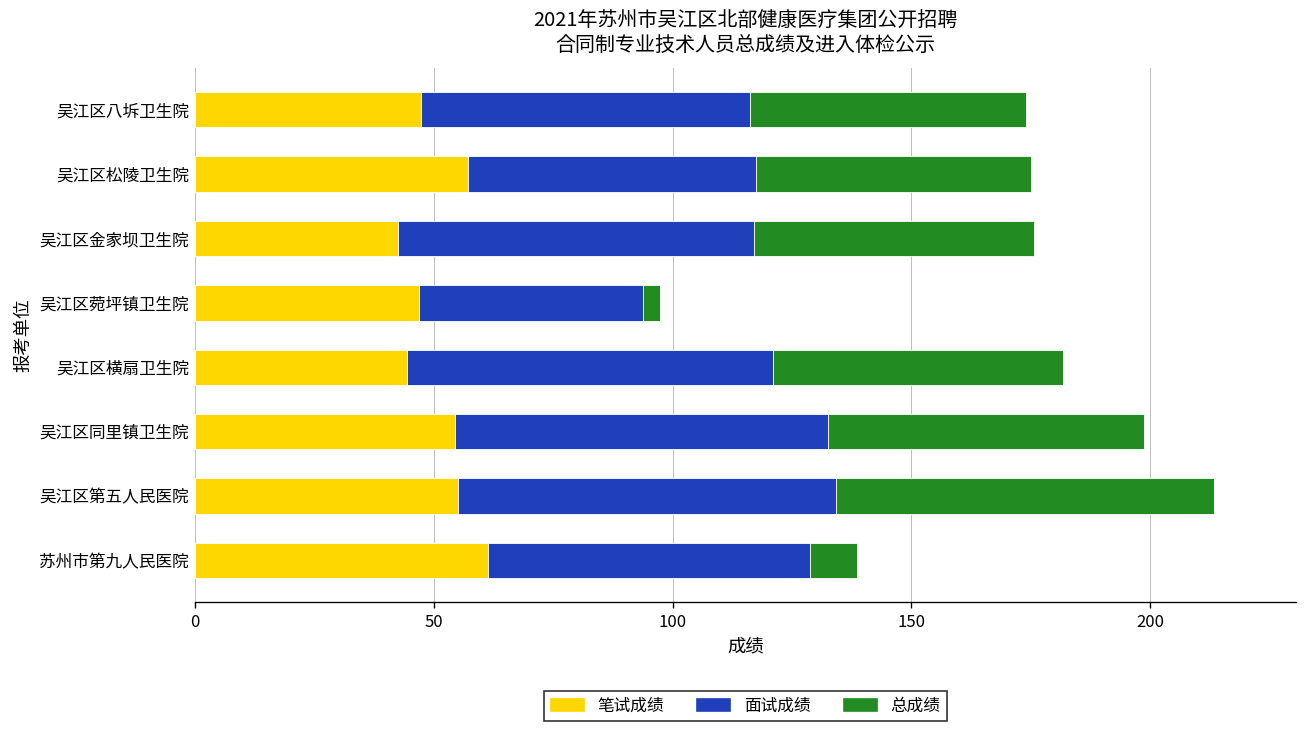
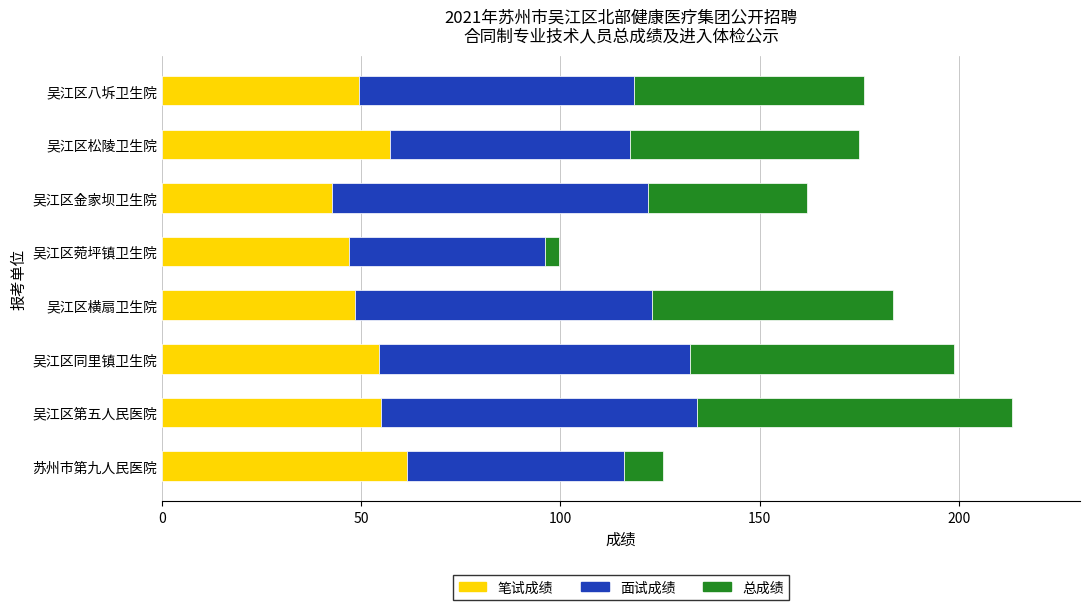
  {
    "笔试成绩": {
-     "吴江区八坼卫生院": 47,
+     "吴江区八坼卫生院": 50,
      "吴江区松陵卫生院": 57,
      "吴江区金家坝卫生院": 43,
      "吴江区菀坪镇卫生院": 47,
-     "吴江区横扇卫生院": 45,
+     "吴江区横扇卫生院": 48,
      "吴江区同里镇卫生院": 55,
      "吴江区第五人民医院": 55,
      "苏州市第九人民医院": 61
    },
    "面试成绩": {
      "吴江区八坼卫生院": 69,
      "吴江区松陵卫生院": 60,
-     "吴江区金家坝卫生院": 75,
-     "吴江区菀坪镇卫生院": 47,
-     "吴江区横扇卫生院": 77,
+     "吴江区金家坝卫生院": 79,
+     "吴江区菀坪镇卫生院": 49,
+     "吴江区横扇卫生院": 75,
      "吴江区同里镇卫生院": 78,
      "吴江区第五人民医院": 79,
-     "苏州市第九人民医院": 67
+     "苏州市第九人民医院": 55
    },
    "总成绩": {
      "吴江区八坼卫生院": 58,
      "吴江区松陵卫生院": 58,
-     "吴江区金家坝卫生院": 59,
+     "吴江区金家坝卫生院": 40,
      "吴江区菀坪镇卫生院": 4,
      "吴江区横扇卫生院": 61,
      "吴江区同里镇卫生院": 66,
      "吴江区第五人民医院": 79,
      "苏州市第九人民医院": 10
    }
  }
